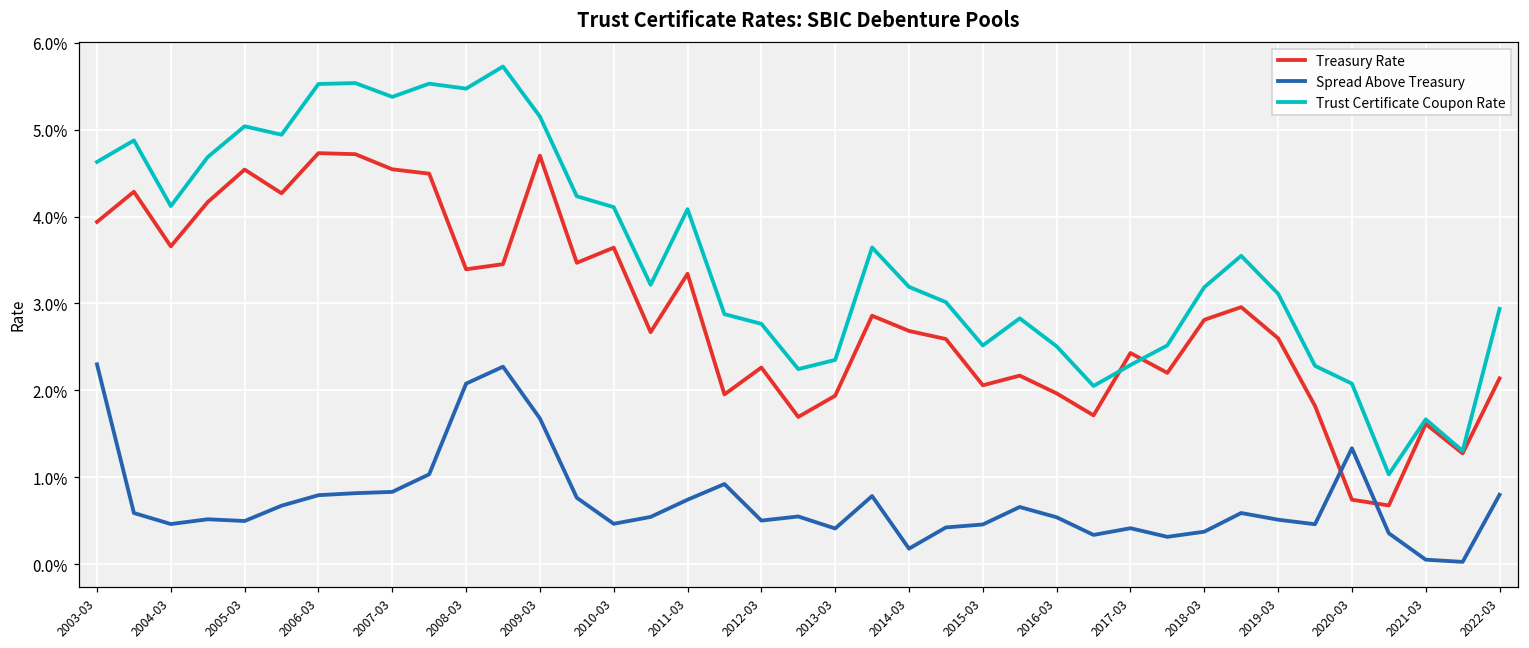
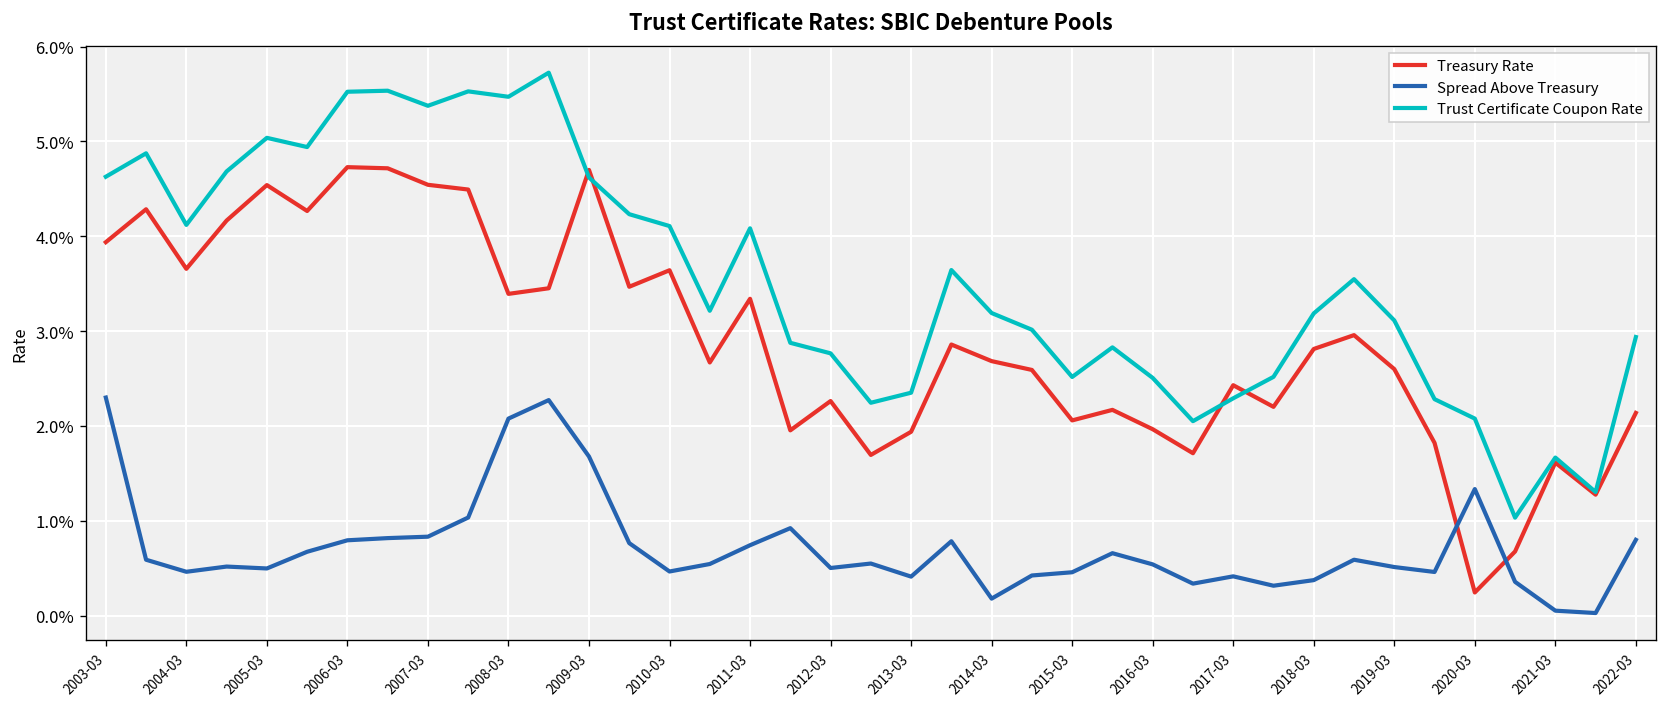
  {
    "Treasury Rate": {
      "2003-03": "3.9%",
      "2004-03": "3.7%",
      "2005-03": "4.5%",
      "2006-03": "4.7%",
      "2007-03": "4.5%",
      "2008-03": "3.4%",
      "2009-03": "4.7%",
      "2010-03": "3.6%",
      "2011-03": "3.3%",
      "2012-03": "2.3%",
      "2013-03": "1.9%",
      "2014-03": "2.7%",
      "2015-03": "2.1%",
      "2016-03": "2.0%",
      "2017-03": "2.4%",
      "2018-03": "2.8%",
      "2019-03": "2.6%",
-     "2020-03": "0.7%",
+     "2020-03": "0.2%",
      "2021-03": "1.6%",
      "2022-03": "2.1%"
    },
    "Spread Above Treasury": {
      "2003-03": "2.3%",
      "2004-03": "0.5%",
      "2005-03": "0.5%",
      "2006-03": "0.8%",
      "2007-03": "0.8%",
      "2008-03": "2.1%",
      "2009-03": "1.7%",
      "2010-03": "0.5%",
      "2011-03": "0.7%",
      "2012-03": "0.5%",
      "2013-03": "0.4%",
      "2014-03": "0.2%",
      "2015-03": "0.5%",
      "2016-03": "0.5%",
      "2017-03": "0.4%",
      "2018-03": "0.4%",
      "2019-03": "0.5%",
      "2020-03": "1.3%",
      "2021-03": "0.1%",
      "2022-03": "0.8%"
    },
    "Trust Certificate Coupon Rate": {
      "2003-03": "4.6%",
      "2004-03": "4.1%",
      "2005-03": "5.0%",
      "2006-03": "5.5%",
      "2007-03": "5.4%",
      "2008-03": "5.5%",
-     "2009-03": "5.1%",
+     "2009-03": "4.6%",
      "2010-03": "4.1%",
      "2011-03": "4.1%",
      "2012-03": "2.8%",
      "2013-03": "2.4%",
      "2014-03": "3.2%",
      "2015-03": "2.5%",
      "2016-03": "2.5%",
      "2017-03": "2.3%",
      "2018-03": "3.2%",
      "2019-03": "3.1%",
      "2020-03": "2.1%",
      "2021-03": "1.7%",
      "2022-03": "2.9%"
    }
  }
